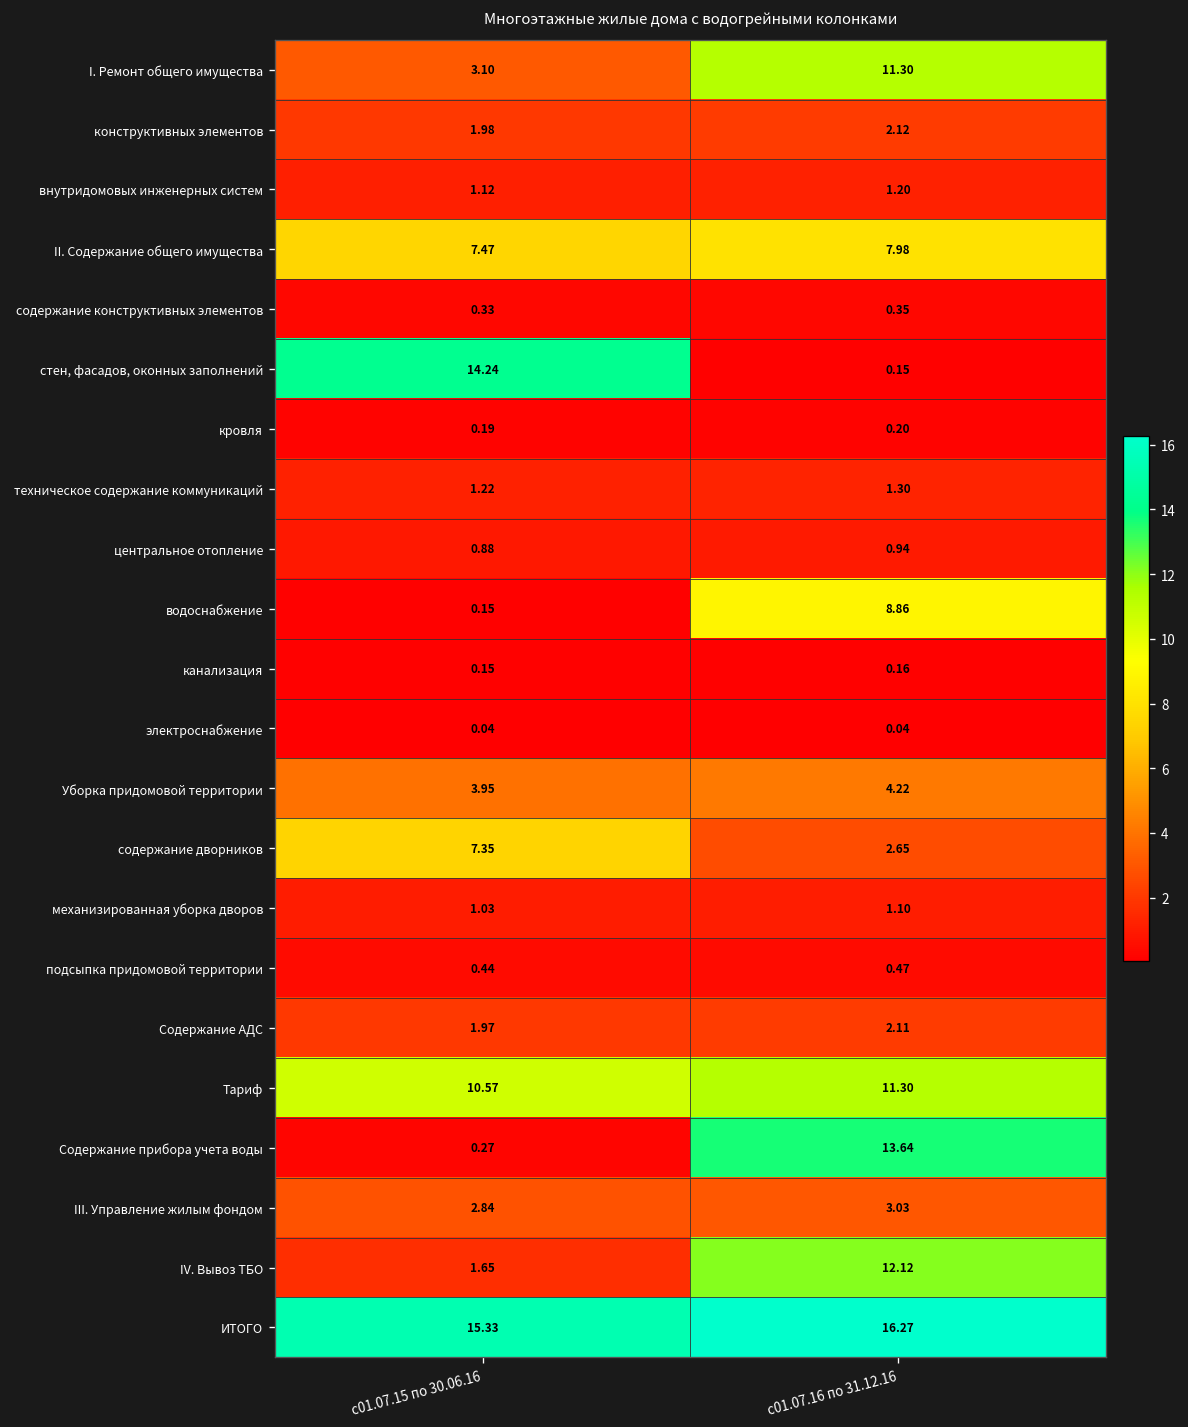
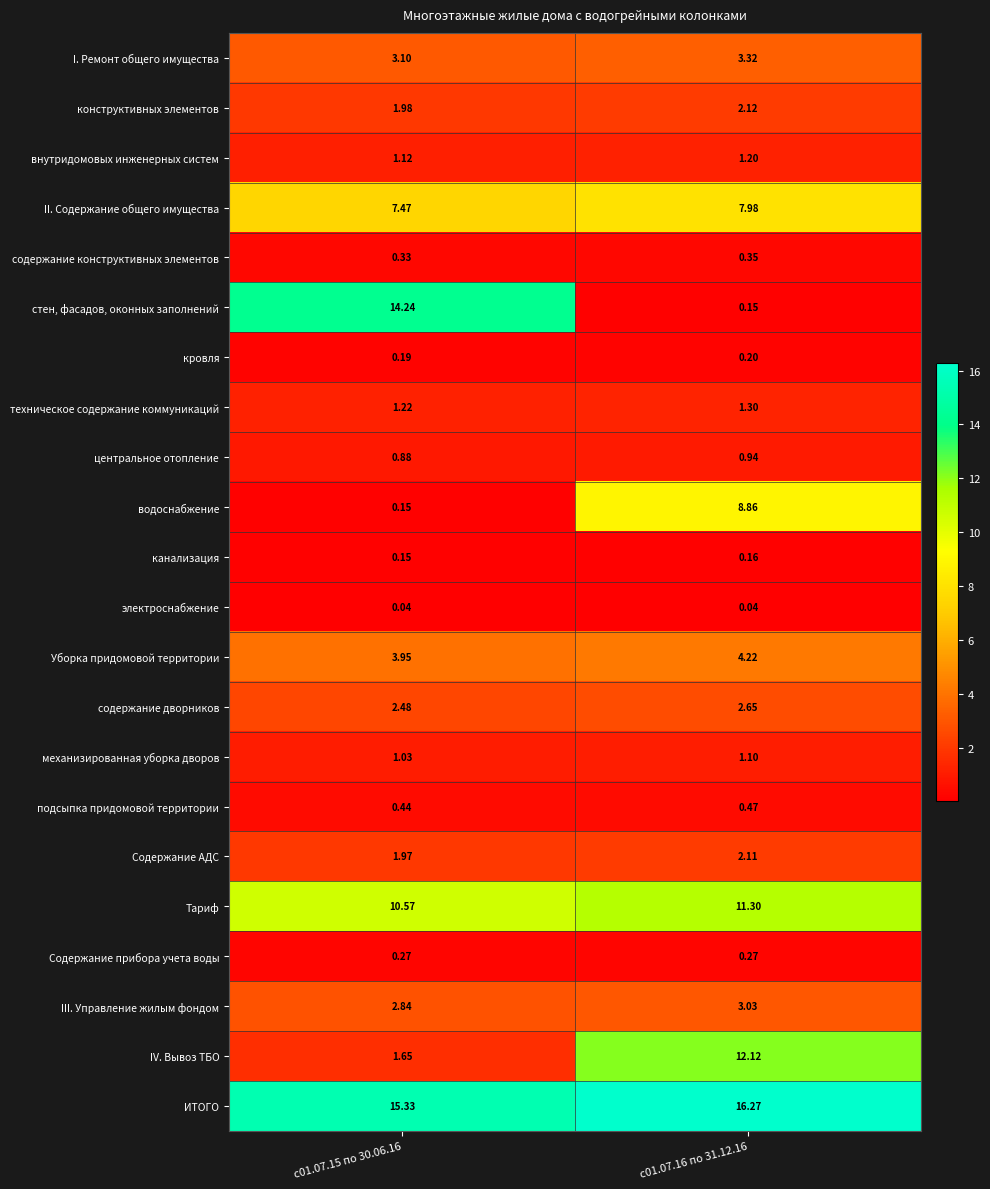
  {
    "I. Ремонт общего имущества": {
      "с01.07.15 по 30.06.16": 3.10,
-     "с01.07.16 по 31.12.16": 11.30
+     "с01.07.16 по 31.12.16": 3.32
    },
    "конструктивных элементов": {
      "с01.07.15 по 30.06.16": 1.98,
      "с01.07.16 по 31.12.16": 2.12
    },
    "внутридомовых инженерных систем": {
      "с01.07.15 по 30.06.16": 1.12,
      "с01.07.16 по 31.12.16": 1.20
    },
    "II. Содержание общего имущества": {
      "с01.07.15 по 30.06.16": 7.47,
      "с01.07.16 по 31.12.16": 7.98
    },
    "содержание конструктивных элементов": {
      "с01.07.15 по 30.06.16": 0.33,
      "с01.07.16 по 31.12.16": 0.35
    },
    "стен, фасадов, оконных заполнений": {
      "с01.07.15 по 30.06.16": 14.24,
      "с01.07.16 по 31.12.16": 0.15
    },
    "кровля": {
      "с01.07.15 по 30.06.16": 0.19,
      "с01.07.16 по 31.12.16": 0.20
    },
    "техническое содержание коммуникаций": {
      "с01.07.15 по 30.06.16": 1.22,
      "с01.07.16 по 31.12.16": 1.30
    },
    "центральное отопление": {
      "с01.07.15 по 30.06.16": 0.88,
      "с01.07.16 по 31.12.16": 0.94
    },
    "водоснабжение": {
      "с01.07.15 по 30.06.16": 0.15,
      "с01.07.16 по 31.12.16": 8.86
    },
    "канализация": {
      "с01.07.15 по 30.06.16": 0.15,
      "с01.07.16 по 31.12.16": 0.16
    },
    "электроснабжение": {
      "с01.07.15 по 30.06.16": 0.04,
      "с01.07.16 по 31.12.16": 0.04
    },
    "Уборка придомовой территории": {
      "с01.07.15 по 30.06.16": 3.95,
      "с01.07.16 по 31.12.16": 4.22
    },
    "содержание дворников": {
-     "с01.07.15 по 30.06.16": 7.35,
+     "с01.07.15 по 30.06.16": 2.48,
      "с01.07.16 по 31.12.16": 2.65
    },
    "механизированная уборка дворов": {
      "с01.07.15 по 30.06.16": 1.03,
      "с01.07.16 по 31.12.16": 1.10
    },
    "подсыпка придомовой территории": {
      "с01.07.15 по 30.06.16": 0.44,
      "с01.07.16 по 31.12.16": 0.47
    },
    "Содержание АДС": {
      "с01.07.15 по 30.06.16": 1.97,
      "с01.07.16 по 31.12.16": 2.11
    },
    "Тариф": {
      "с01.07.15 по 30.06.16": 10.57,
      "с01.07.16 по 31.12.16": 11.30
    },
    "Содержание прибора учета воды": {
      "с01.07.15 по 30.06.16": 0.27,
-     "с01.07.16 по 31.12.16": 13.64
+     "с01.07.16 по 31.12.16": 0.27
    },
    "III. Управление жилым фондом": {
      "с01.07.15 по 30.06.16": 2.84,
      "с01.07.16 по 31.12.16": 3.03
    },
    "IV. Вывоз ТБО": {
      "с01.07.15 по 30.06.16": 1.65,
      "с01.07.16 по 31.12.16": 12.12
    },
    "ИТОГО": {
      "с01.07.15 по 30.06.16": 15.33,
      "с01.07.16 по 31.12.16": 16.27
    }
  }
